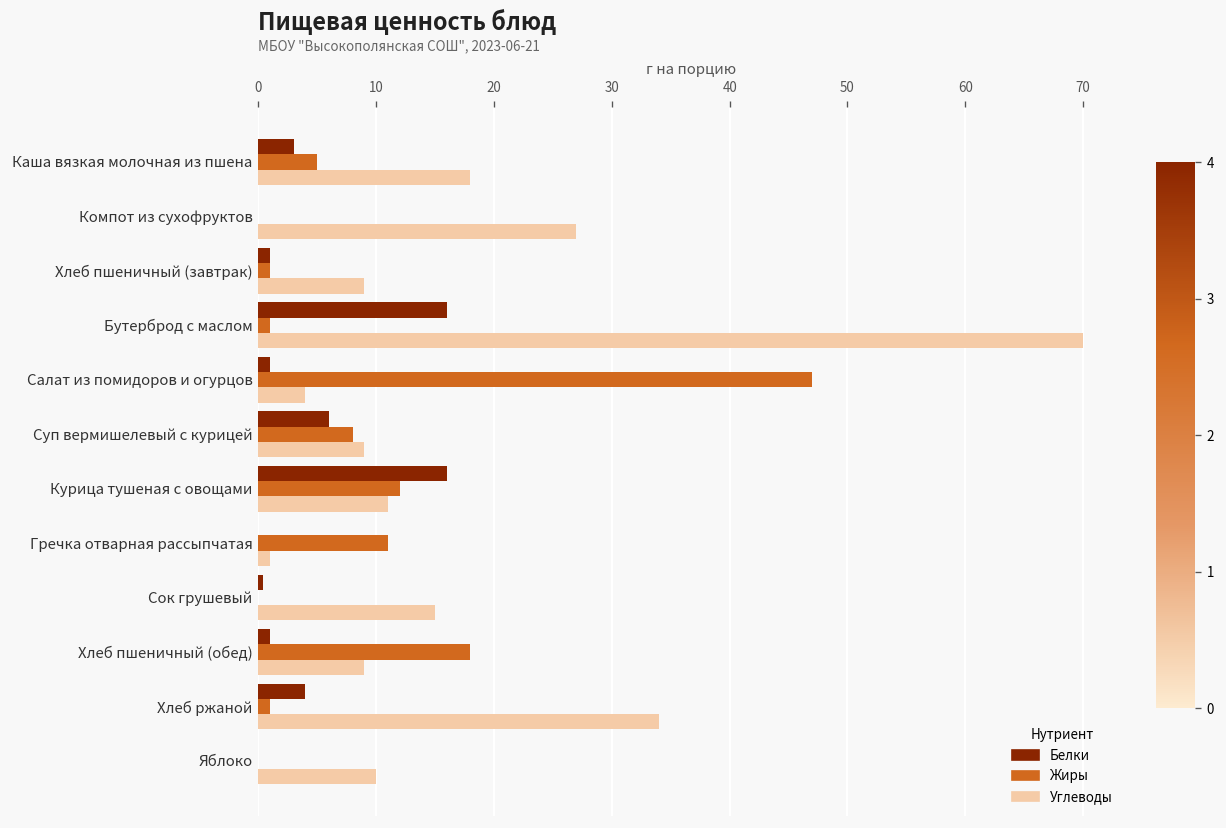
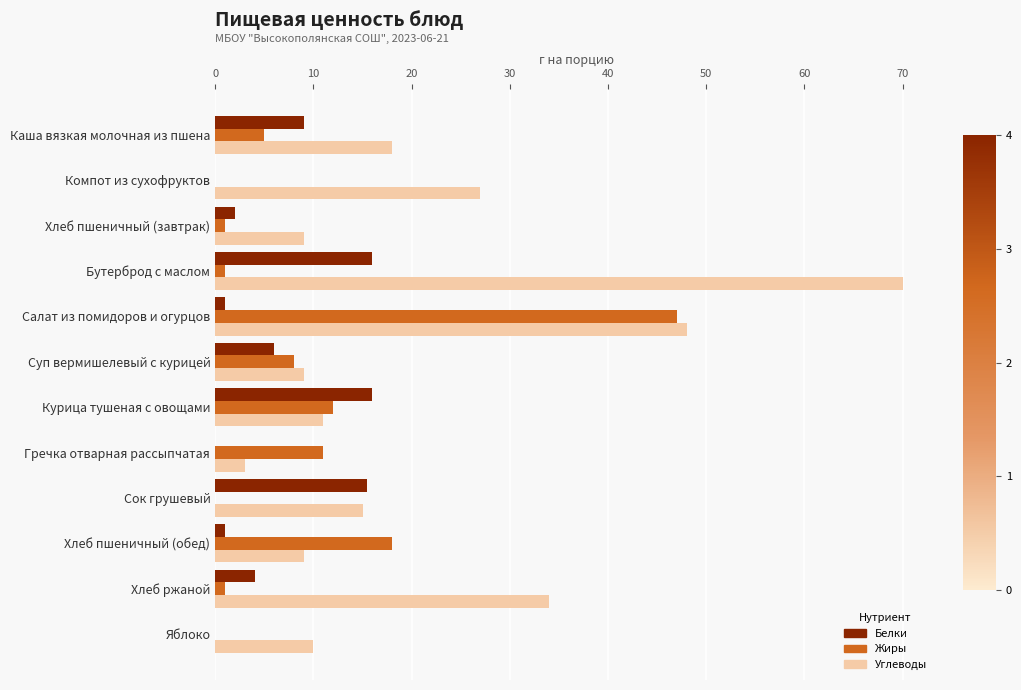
  {
    "Белки": {
-     "Каша вязкая молочная из пшена": 3,
+     "Каша вязкая молочная из пшена": 9,
      "Компот из сухофруктов": 0,
-     "Хлеб пшеничный (завтрак)": 1,
+     "Хлеб пшеничный (завтрак)": 2,
      "Бутерброд с маслом": 16,
      "Салат из помидоров и огурцов": 1,
      "Суп вермишелевый с курицей": 6,
      "Курица тушеная с овощами": 16,
      "Гречка отварная рассыпчатая": 0,
-     "Сок грушевый": 0,
+     "Сок грушевый": 16,
      "Хлеб пшеничный (обед)": 1,
      "Хлеб ржаной": 4,
      "Яблоко": 0
    },
    "Жиры": {
      "Каша вязкая молочная из пшена": 5,
      "Компот из сухофруктов": 0,
      "Хлеб пшеничный (завтрак)": 1,
      "Бутерброд с маслом": 1,
      "Салат из помидоров и огурцов": 47,
      "Суп вермишелевый с курицей": 8,
      "Курица тушеная с овощами": 12,
      "Гречка отварная рассыпчатая": 11,
      "Сок грушевый": 0,
      "Хлеб пшеничный (обед)": 18,
      "Хлеб ржаной": 1,
      "Яблоко": 0
    },
    "Углеводы": {
      "Каша вязкая молочная из пшена": 18,
      "Компот из сухофруктов": 27,
      "Хлеб пшеничный (завтрак)": 9,
      "Бутерброд с маслом": 70,
-     "Салат из помидоров и огурцов": 4,
+     "Салат из помидоров и огурцов": 48,
      "Суп вермишелевый с курицей": 9,
      "Курица тушеная с овощами": 11,
-     "Гречка отварная рассыпчатая": 1,
+     "Гречка отварная рассыпчатая": 3,
      "Сок грушевый": 15,
      "Хлеб пшеничный (обед)": 9,
      "Хлеб ржаной": 34,
      "Яблоко": 10
    }
  }
